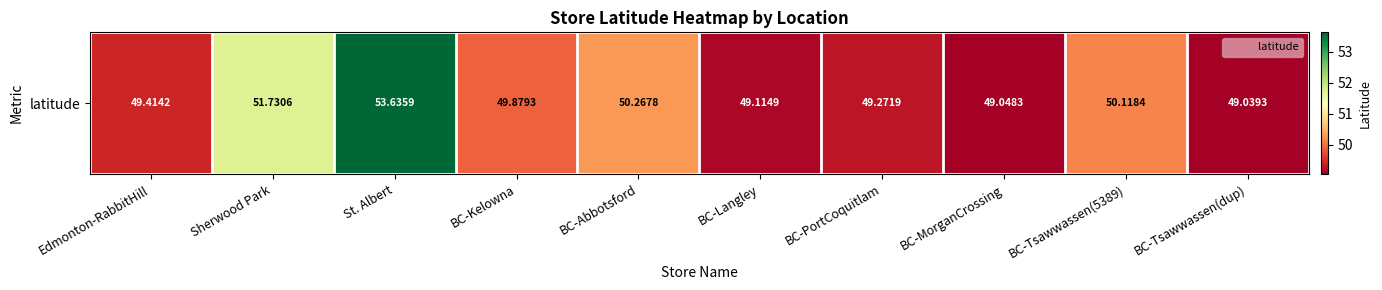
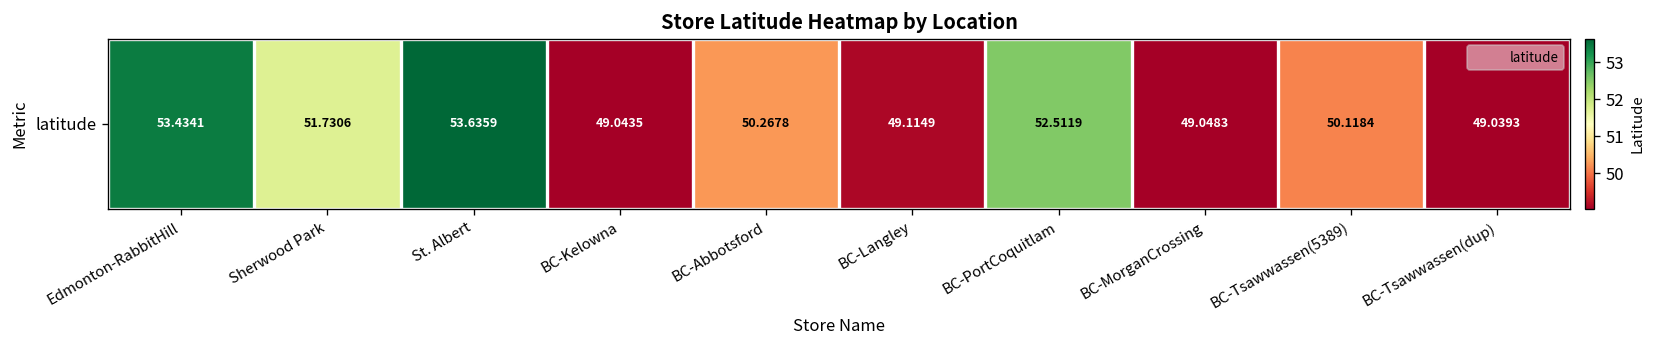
  {
    "latitude": {
-     "Edmonton-RabbitHill": 49.4142,
+     "Edmonton-RabbitHill": 53.4341,
      "Sherwood Park": 51.7306,
      "St. Albert": 53.6359,
-     "BC-Kelowna": 49.8793,
+     "BC-Kelowna": 49.0435,
      "BC-Abbotsford": 50.2678,
      "BC-Langley": 49.1149,
-     "BC-PortCoquitlam": 49.2719,
+     "BC-PortCoquitlam": 52.5119,
      "BC-MorganCrossing": 49.0483,
      "BC-Tsawwassen(5389)": 50.1184,
      "BC-Tsawwassen(dup)": 49.0393
    }
  }
